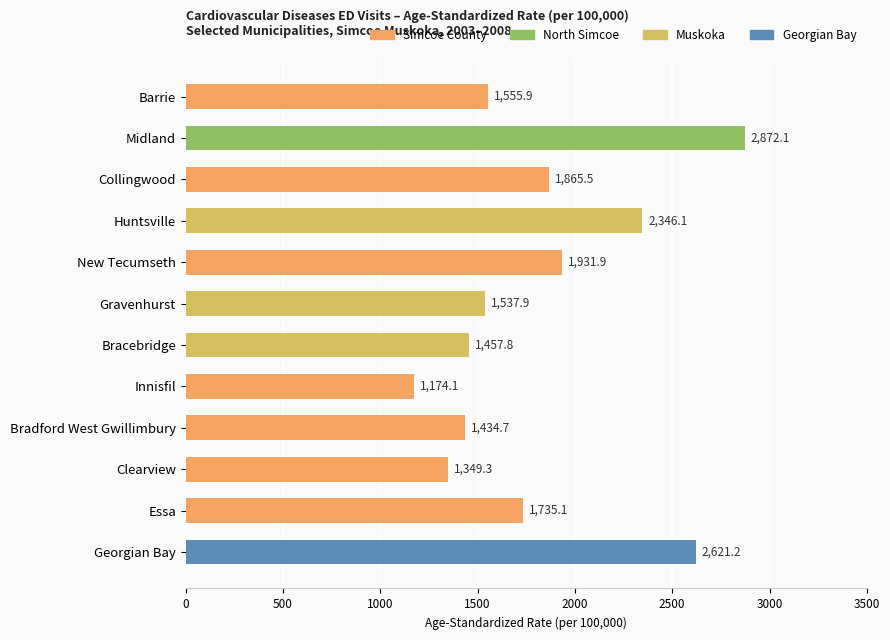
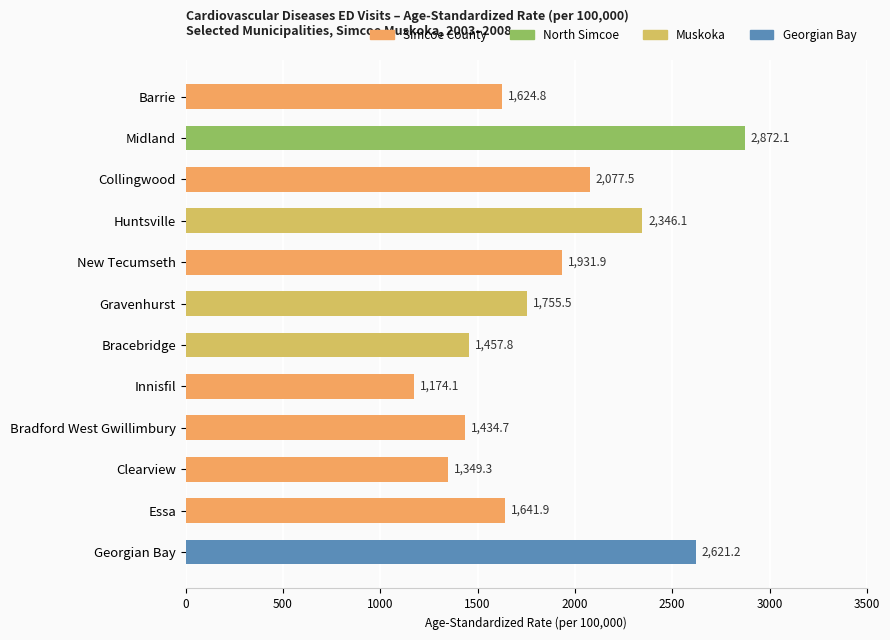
  {
-   "Barrie": "1,555.9",
+   "Barrie": "1,624.8",
    "Midland": "2,872.1",
-   "Collingwood": "1,865.5",
+   "Collingwood": "2,077.5",
    "Huntsville": "2,346.1",
    "New Tecumseth": "1,931.9",
-   "Gravenhurst": "1,537.9",
+   "Gravenhurst": "1,755.5",
    "Bracebridge": "1,457.8",
    "Innisfil": "1,174.1",
    "Bradford West Gwillimbury": "1,434.7",
    "Clearview": "1,349.3",
-   "Essa": "1,735.1",
+   "Essa": "1,641.9",
    "Georgian Bay": "2,621.2"
  }
